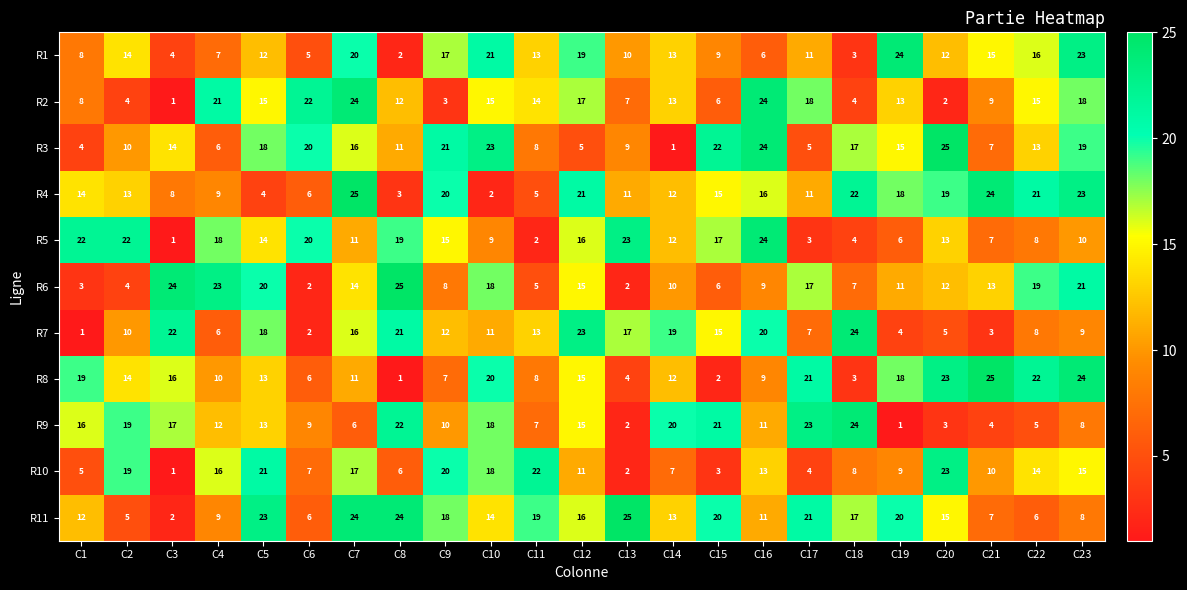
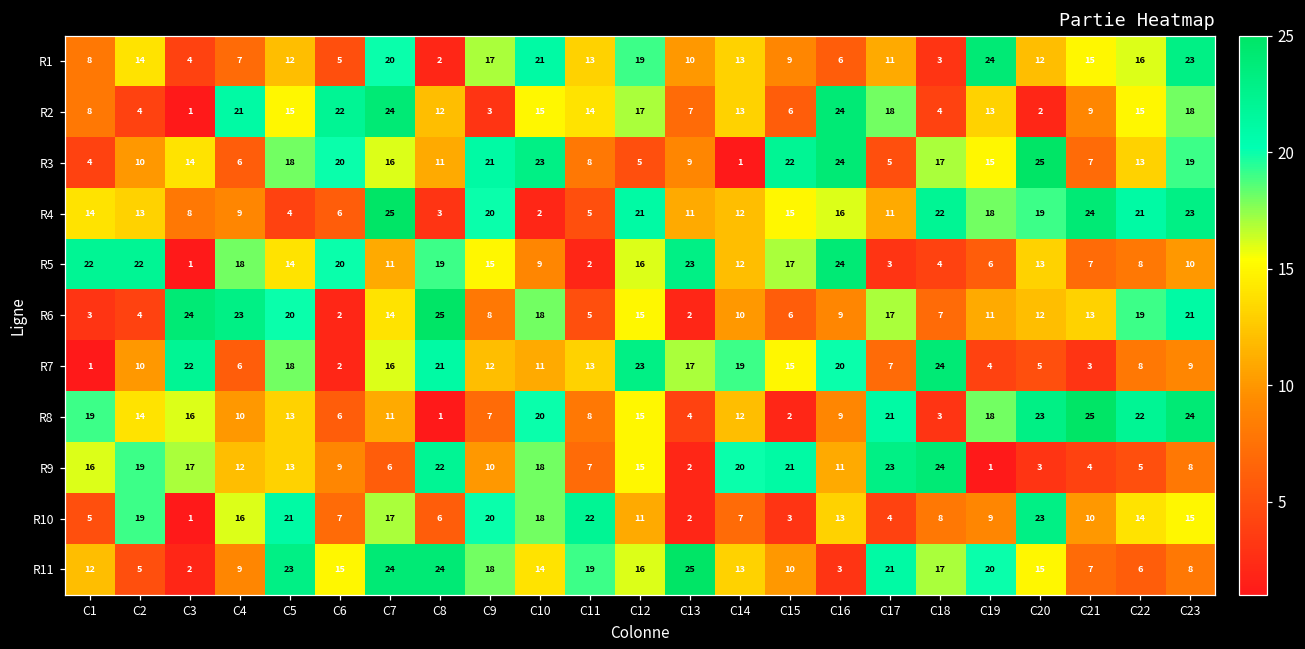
  {
    "R11": {
      "C1": 12,
      "C2": 5,
      "C3": 2,
      "C4": 9,
      "C5": 23,
-     "C6": 6,
+     "C6": 15,
      "C7": 24,
      "C8": 24,
      "C9": 18,
      "C10": 14,
      "C11": 19,
      "C12": 16,
      "C13": 25,
      "C14": 13,
-     "C15": 20,
-     "C16": 11,
+     "C15": 10,
+     "C16": 3,
      "C17": 21,
      "C18": 17,
      "C19": 20,
      "C20": 15,
      "C21": 7,
      "C22": 6,
      "C23": 8
    }
  }
